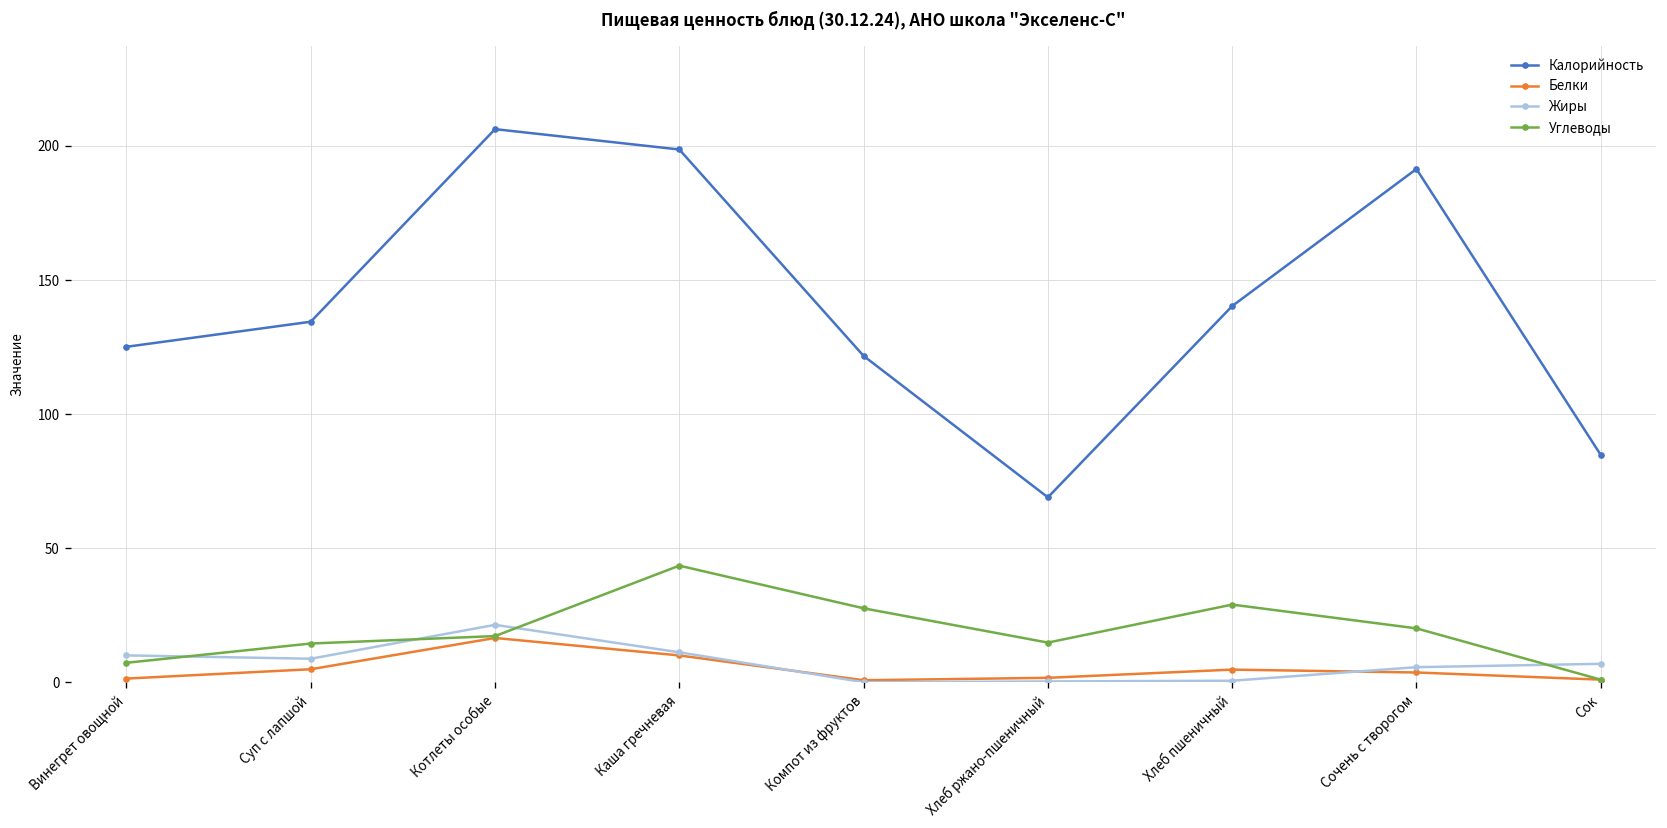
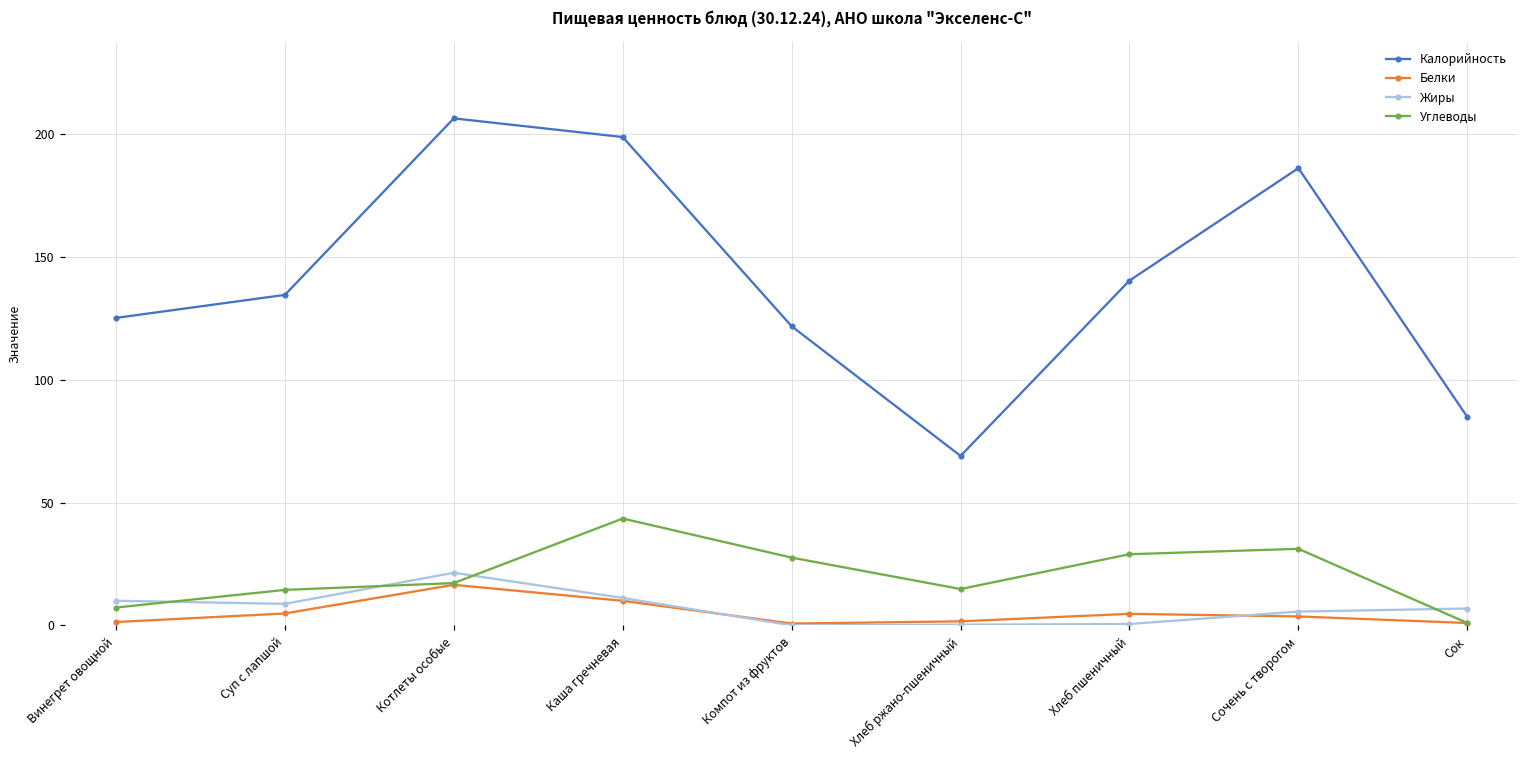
  {
    "Калорийность": {
      "Винегрет овощной": 125,
      "Суп с лапшой": 134,
      "Котлеты особые": 206,
      "Каша гречневая": 199,
      "Компот из фруктов": 122,
      "Хлеб ржано-пшеничный": 69,
      "Хлеб пшеничный": 140,
-     "Сочень с творогом": 191,
+     "Сочень с творогом": 186,
      "Сок": 85
    },
    "Белки": {
      "Винегрет овощной": 1,
      "Суп с лапшой": 5,
      "Каша гречневая": 10,
      "Хлеб ржано-пшеничный": 2,
      "Хлеб пшеничный": 5,
      "Сочень с творогом": 4
    },
    "Жиры": {
      "Винегрет овощной": 10,
      "Суп с лапшой": 9,
      "Котлеты особые": 21,
      "Каша гречневая": 11,
      "Хлеб ржано-пшеничный": 0,
      "Хлеб пшеничный": 1,
      "Сочень с творогом": 6,
      "Сок": 7
    },
    "Углеводы": {
      "Винегрет овощной": 7,
      "Суп с лапшой": 14,
      "Каша гречневая": 44,
      "Компот из фруктов": 28,
      "Хлеб ржано-пшеничный": 15,
      "Хлеб пшеничный": 29,
-     "Сочень с творогом": 20
+     "Сочень с творогом": 31
    }
  }
